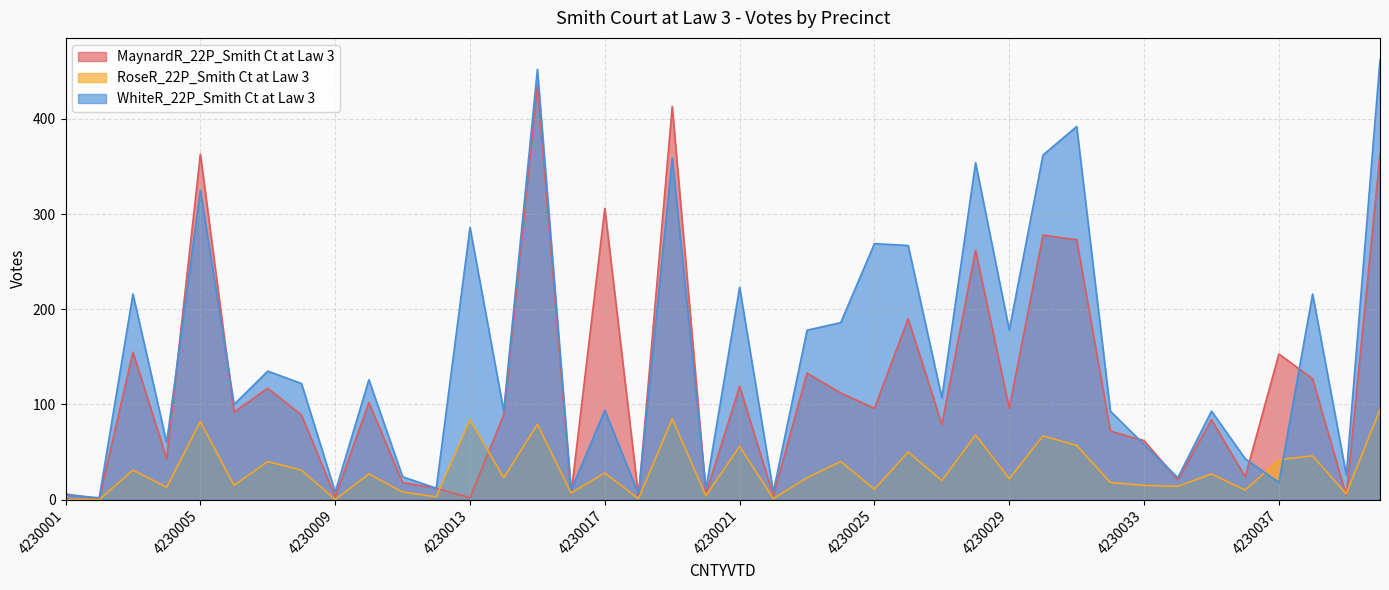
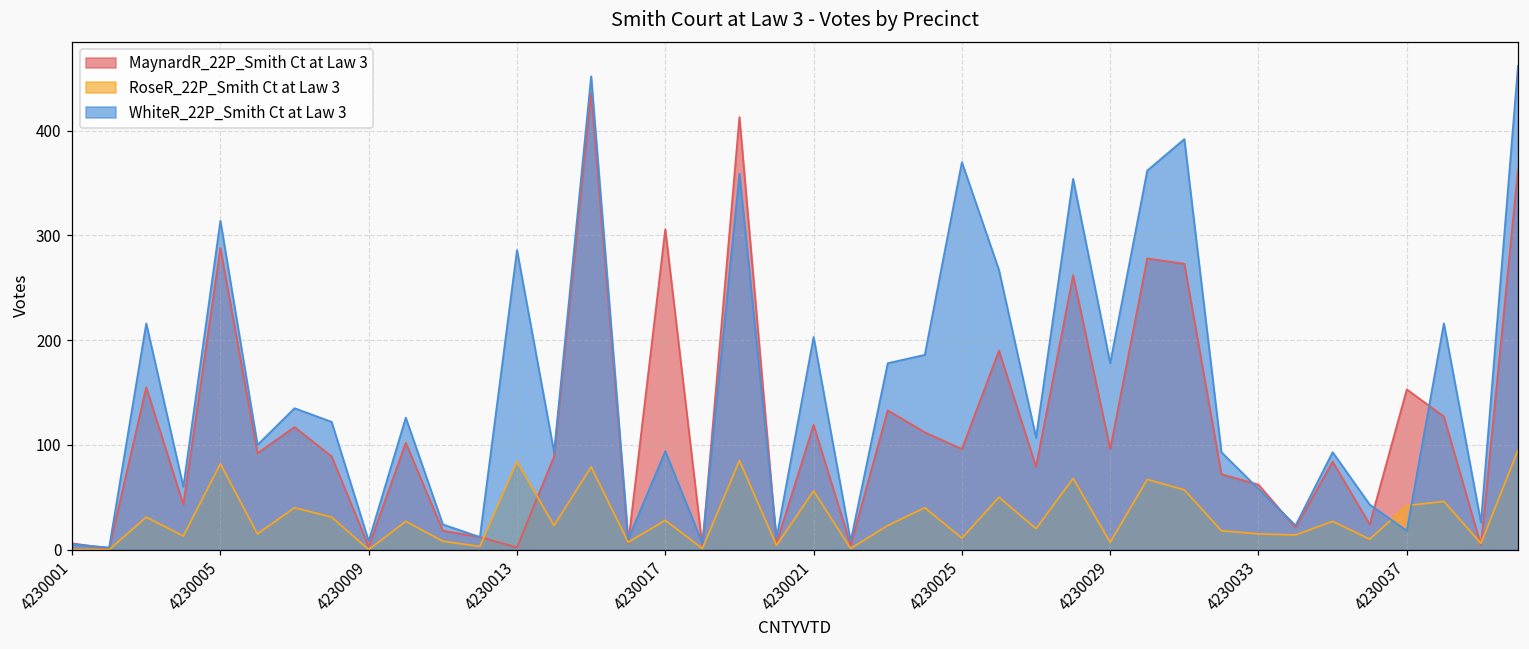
  {
    "MaynardR_22P_Smith Ct at Law 3": {
-     "4230005": 360,
+     "4230005": 290,
      "4230009": 0,
      "4230013": 0,
      "4230017": 310,
      "4230021": 120,
      "4230025": 100,
      "4230029": 100,
      "4230033": 60,
      "4230037": 150
    },
    "RoseR_22P_Smith Ct at Law 3": {
      "4230001": 0,
      "4230005": 80,
      "4230009": 0,
      "4230013": 80,
      "4230017": 30,
      "4230021": 60,
      "4230025": 10,
-     "4230029": 20,
+     "4230029": 10,
      "4230033": 20,
      "4230037": 40
    },
    "WhiteR_22P_Smith Ct at Law 3": {
-     "4230005": 330,
+     "4230005": 310,
      "4230009": 10,
      "4230013": 290,
      "4230017": 90,
-     "4230021": 220,
-     "4230025": 270,
+     "4230021": 200,
+     "4230025": 370,
      "4230029": 180,
      "4230033": 60,
      "4230037": 20
    }
  }
